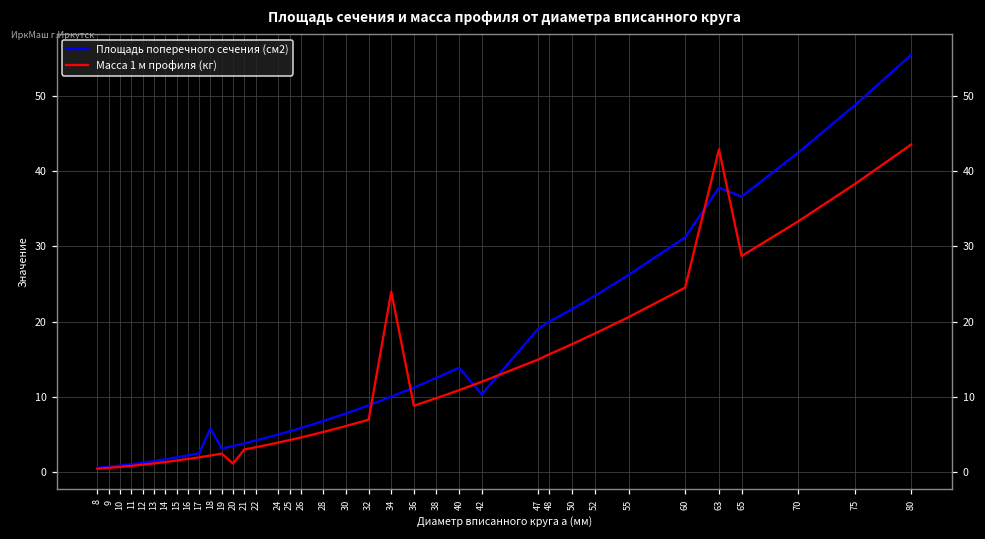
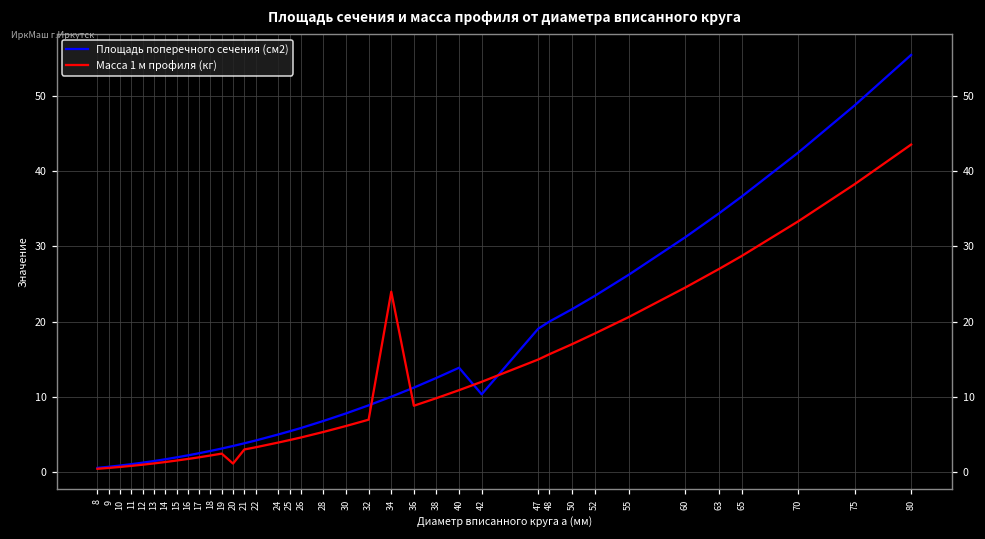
  {
    "Площадь поперечного сечения (см2)": {
      "15": 2,
      "16": 2,
      "17": 3,
-     "18": 6,
+     "18": 3,
      "19": 3,
      "20": 3,
      "21": 4,
      "22": 4,
      "24": 5,
      "25": 5,
      "26": 6,
      "28": 7,
      "30": 8,
      "32": 9,
      "34": 10,
      "36": 11,
      "38": 13,
      "40": 14,
      "42": 10,
      "47": 19,
      "48": 20,
      "50": 22,
      "52": 23,
      "55": 26,
      "60": 31,
-     "63": 38,
+     "63": 34,
      "65": 37,
      "70": 42,
      "75": 49,
      "80": 55
    },
    "Масса 1 м профиля (кг)": {
      "15": 2,
      "16": 2,
      "17": 2,
      "18": 2,
      "19": 2,
      "20": 1,
      "21": 3,
      "22": 3,
      "24": 4,
      "25": 4,
      "26": 5,
      "28": 5,
      "30": 6,
      "32": 7,
      "34": 24,
      "36": 9,
      "38": 10,
      "40": 11,
      "42": 12,
      "47": 15,
      "48": 16,
      "50": 17,
      "52": 18,
      "55": 21,
      "60": 25,
-     "63": 43,
+     "63": 27,
      "65": 29,
      "70": 33,
      "75": 38,
      "80": 44
    }
  }
